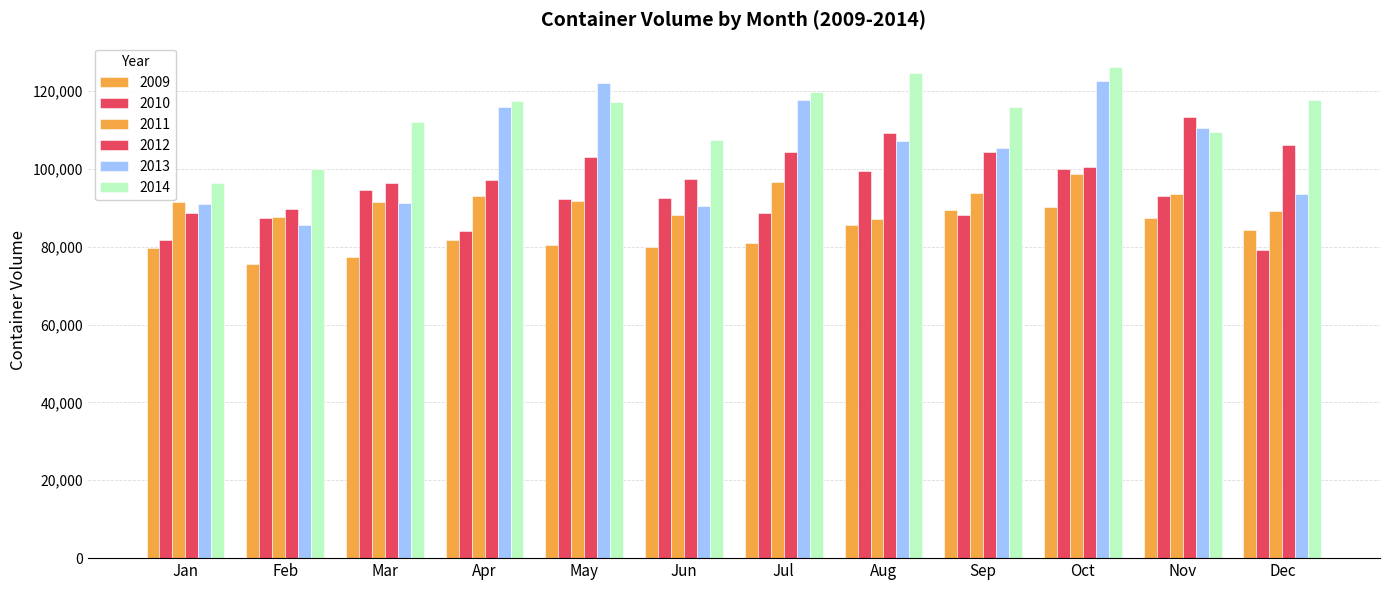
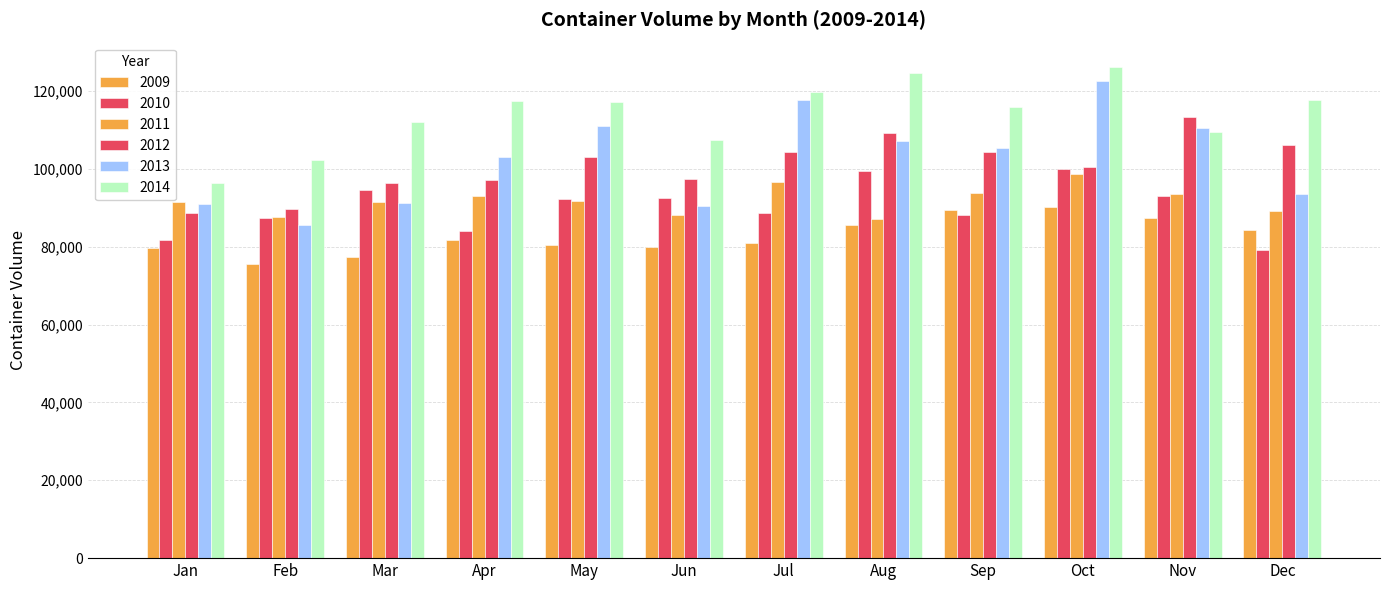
  {
    "2013": {
      "Jan": "91,000",
      "Feb": "85,000",
      "Mar": "91,000",
-     "Apr": "116,000",
-     "May": "122,000",
+     "Apr": "103,000",
+     "May": "111,000",
      "Jun": "91,000",
      "Jul": "118,000",
      "Aug": "107,000",
      "Sep": "105,000",
      "Oct": "123,000",
      "Nov": "110,000",
      "Dec": "94,000"
    },
    "2014": {
      "Jan": "96,000",
-     "Feb": "100,000",
+     "Feb": "102,000",
      "Mar": "112,000",
      "Apr": "117,000",
      "May": "117,000",
      "Jun": "107,000",
      "Jul": "120,000",
      "Aug": "125,000",
      "Sep": "116,000",
      "Oct": "126,000",
      "Nov": "109,000",
      "Dec": "118,000"
    }
  }
